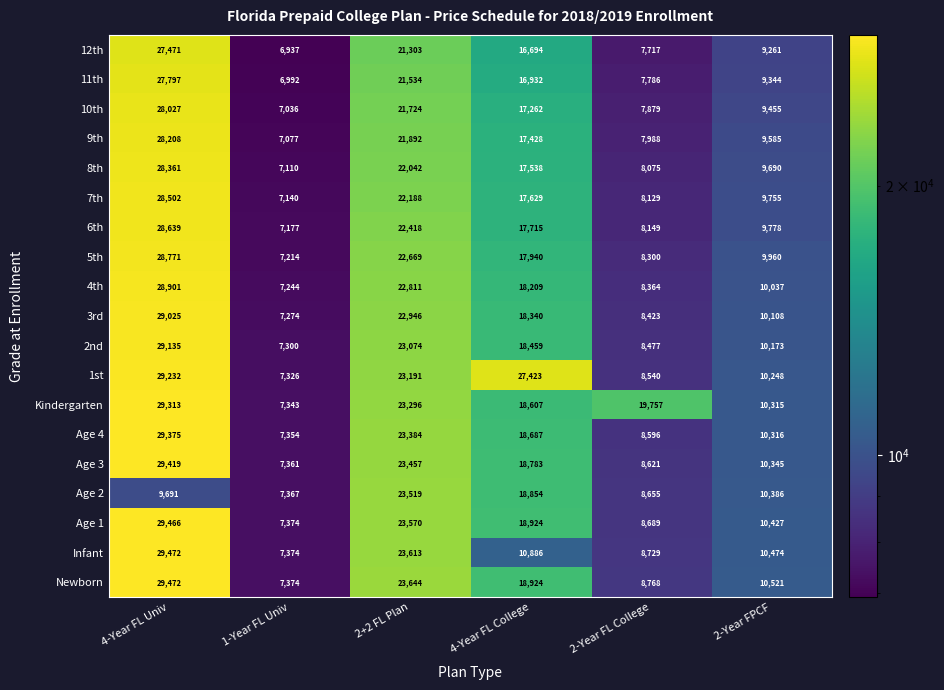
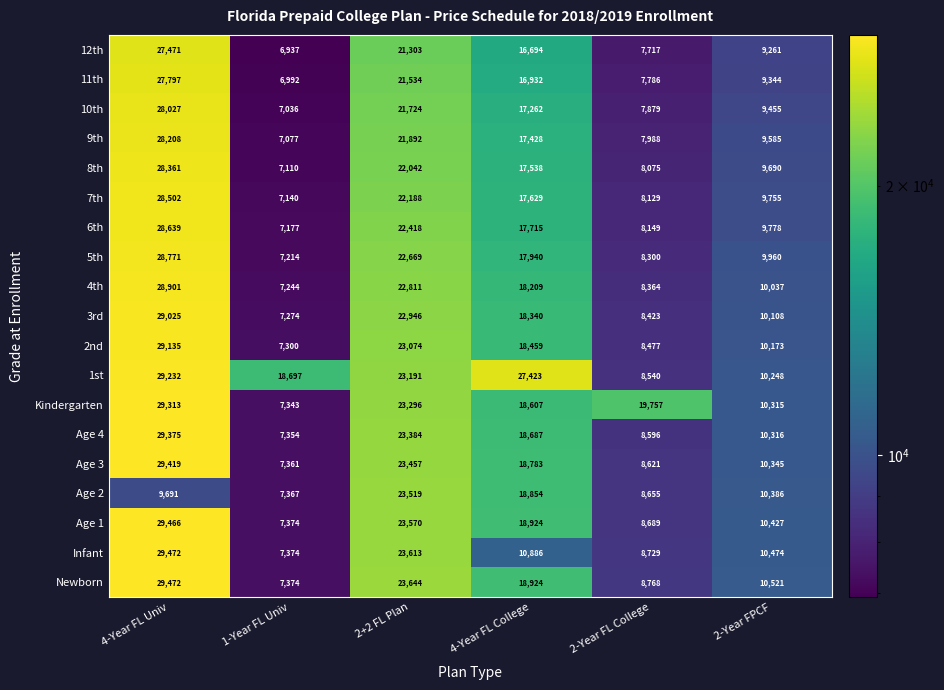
  {
    "12th": {
      "4-Year FL Univ": "27,471",
      "1-Year FL Univ": "6,937",
      "2+2 FL Plan": "21,303",
      "4-Year FL College": "16,694",
      "2-Year FL College": "7,717",
      "2-Year FPCF": "9,261"
    },
    "11th": {
      "4-Year FL Univ": "27,797",
      "1-Year FL Univ": "6,992",
      "2+2 FL Plan": "21,534",
      "4-Year FL College": "16,932",
      "2-Year FL College": "7,786",
      "2-Year FPCF": "9,344"
    },
    "10th": {
      "4-Year FL Univ": "28,027",
      "1-Year FL Univ": "7,036",
      "2+2 FL Plan": "21,724",
      "4-Year FL College": "17,262",
      "2-Year FL College": "7,879",
      "2-Year FPCF": "9,455"
    },
    "9th": {
      "4-Year FL Univ": "28,208",
      "1-Year FL Univ": "7,077",
      "2+2 FL Plan": "21,892",
      "4-Year FL College": "17,428",
      "2-Year FL College": "7,988",
      "2-Year FPCF": "9,585"
    },
    "8th": {
      "4-Year FL Univ": "28,361",
      "1-Year FL Univ": "7,110",
      "2+2 FL Plan": "22,042",
      "4-Year FL College": "17,538",
      "2-Year FL College": "8,075",
      "2-Year FPCF": "9,690"
    },
    "7th": {
      "4-Year FL Univ": "28,502",
      "1-Year FL Univ": "7,140",
      "2+2 FL Plan": "22,188",
      "4-Year FL College": "17,629",
      "2-Year FL College": "8,129",
      "2-Year FPCF": "9,755"
    },
    "6th": {
      "4-Year FL Univ": "28,639",
      "1-Year FL Univ": "7,177",
      "2+2 FL Plan": "22,418",
      "4-Year FL College": "17,715",
      "2-Year FL College": "8,149",
      "2-Year FPCF": "9,778"
    },
    "5th": {
      "4-Year FL Univ": "28,771",
      "1-Year FL Univ": "7,214",
      "2+2 FL Plan": "22,669",
      "4-Year FL College": "17,940",
      "2-Year FL College": "8,300",
      "2-Year FPCF": "9,960"
    },
    "4th": {
      "4-Year FL Univ": "28,901",
      "1-Year FL Univ": "7,244",
      "2+2 FL Plan": "22,811",
      "4-Year FL College": "18,209",
      "2-Year FL College": "8,364",
      "2-Year FPCF": "10,037"
    },
    "3rd": {
      "4-Year FL Univ": "29,025",
      "1-Year FL Univ": "7,274",
      "2+2 FL Plan": "22,946",
      "4-Year FL College": "18,340",
      "2-Year FL College": "8,423",
      "2-Year FPCF": "10,108"
    },
    "2nd": {
      "4-Year FL Univ": "29,135",
      "1-Year FL Univ": "7,300",
      "2+2 FL Plan": "23,074",
      "4-Year FL College": "18,459",
      "2-Year FL College": "8,477",
      "2-Year FPCF": "10,173"
    },
    "1st": {
      "4-Year FL Univ": "29,232",
-     "1-Year FL Univ": "7,326",
+     "1-Year FL Univ": "18,697",
      "2+2 FL Plan": "23,191",
      "4-Year FL College": "27,423",
      "2-Year FL College": "8,540",
      "2-Year FPCF": "10,248"
    },
    "Kindergarten": {
      "4-Year FL Univ": "29,313",
      "1-Year FL Univ": "7,343",
      "2+2 FL Plan": "23,296",
      "4-Year FL College": "18,607",
      "2-Year FL College": "19,757",
      "2-Year FPCF": "10,315"
    },
    "Age 4": {
      "4-Year FL Univ": "29,375",
      "1-Year FL Univ": "7,354",
      "2+2 FL Plan": "23,384",
      "4-Year FL College": "18,687",
      "2-Year FL College": "8,596",
      "2-Year FPCF": "10,316"
    },
    "Age 3": {
      "4-Year FL Univ": "29,419",
      "1-Year FL Univ": "7,361",
      "2+2 FL Plan": "23,457",
      "4-Year FL College": "18,783",
      "2-Year FL College": "8,621",
      "2-Year FPCF": "10,345"
    },
    "Age 2": {
      "4-Year FL Univ": "9,691",
      "1-Year FL Univ": "7,367",
      "2+2 FL Plan": "23,519",
      "4-Year FL College": "18,854",
      "2-Year FL College": "8,655",
      "2-Year FPCF": "10,386"
    },
    "Age 1": {
      "4-Year FL Univ": "29,466",
      "1-Year FL Univ": "7,374",
      "2+2 FL Plan": "23,570",
      "4-Year FL College": "18,924",
      "2-Year FL College": "8,689",
      "2-Year FPCF": "10,427"
    },
    "Infant": {
      "4-Year FL Univ": "29,472",
      "1-Year FL Univ": "7,374",
      "2+2 FL Plan": "23,613",
      "4-Year FL College": "10,886",
      "2-Year FL College": "8,729",
      "2-Year FPCF": "10,474"
    },
    "Newborn": {
      "4-Year FL Univ": "29,472",
      "1-Year FL Univ": "7,374",
      "2+2 FL Plan": "23,644",
      "4-Year FL College": "18,924",
      "2-Year FL College": "8,768",
      "2-Year FPCF": "10,521"
    }
  }
